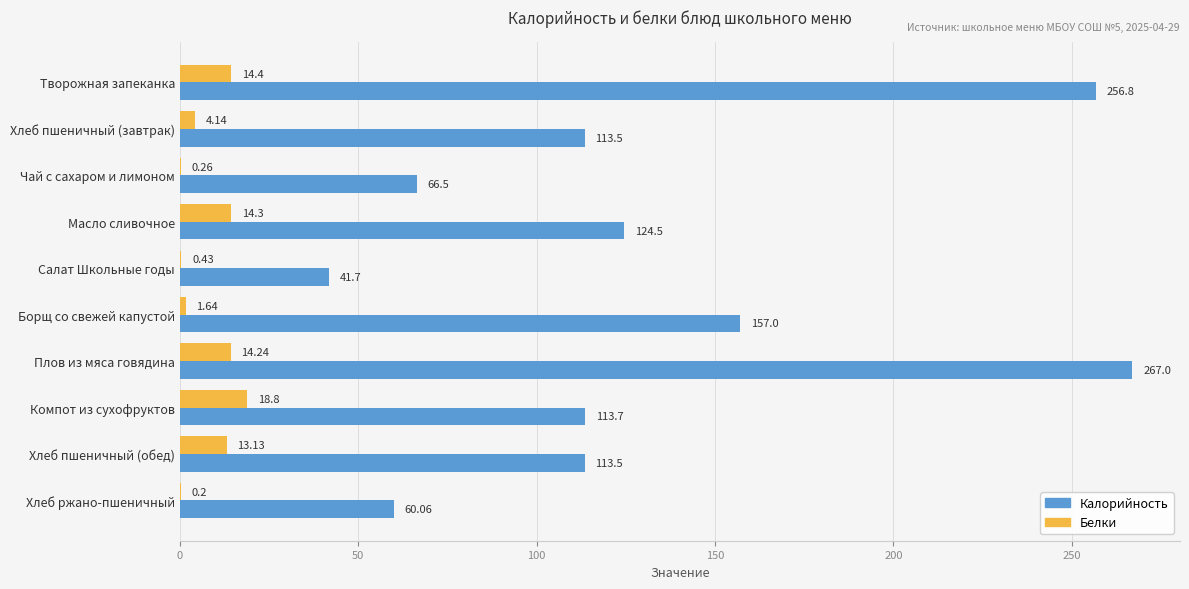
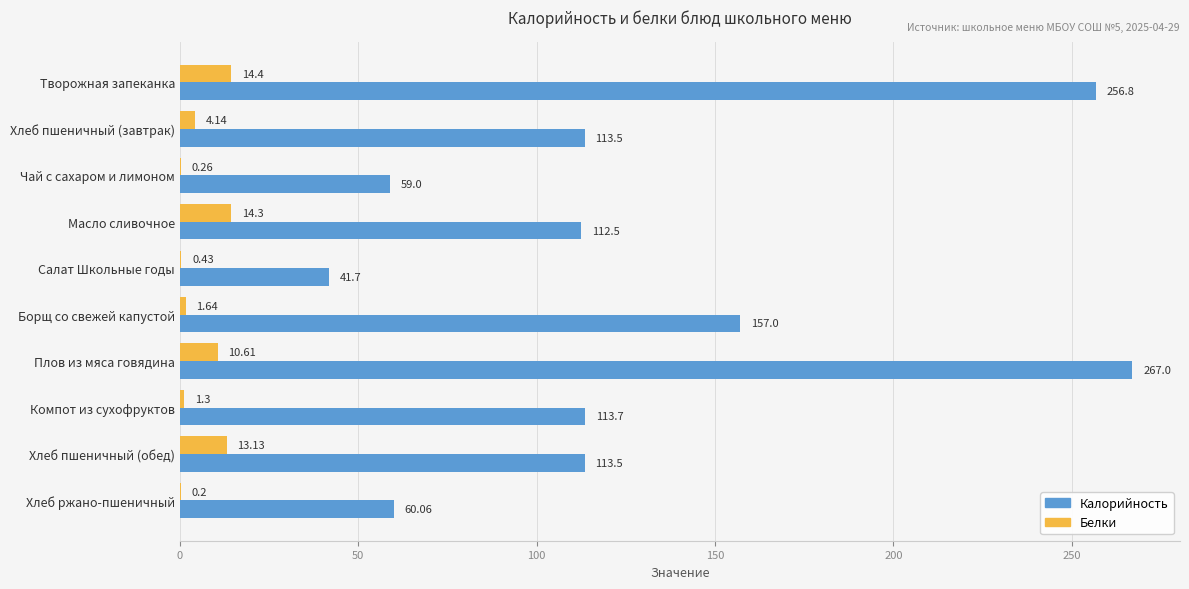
  {
    "Калорийность": {
      "Творожная запеканка": 256.8,
      "Хлеб пшеничный (завтрак)": 113.5,
-     "Чай с сахаром и лимоном": 66.5,
-     "Масло сливочное": 124.5,
+     "Чай с сахаром и лимоном": 59.0,
+     "Масло сливочное": 112.5,
      "Салат Школьные годы": 41.7,
      "Борщ со свежей капустой": 157.0,
      "Плов из мяса говядина": 267.0,
      "Компот из сухофруктов": 113.7,
      "Хлеб пшеничный (обед)": 113.5,
      "Хлеб ржано-пшеничный": 60.06
    },
    "Белки": {
      "Творожная запеканка": 14.4,
      "Хлеб пшеничный (завтрак)": 4.14,
      "Чай с сахаром и лимоном": 0.26,
      "Масло сливочное": 14.3,
      "Салат Школьные годы": 0.43,
      "Борщ со свежей капустой": 1.64,
-     "Плов из мяса говядина": 14.24,
-     "Компот из сухофруктов": 18.8,
+     "Плов из мяса говядина": 10.61,
+     "Компот из сухофруктов": 1.3,
      "Хлеб пшеничный (обед)": 13.13,
      "Хлеб ржано-пшеничный": 0.2
    }
  }
